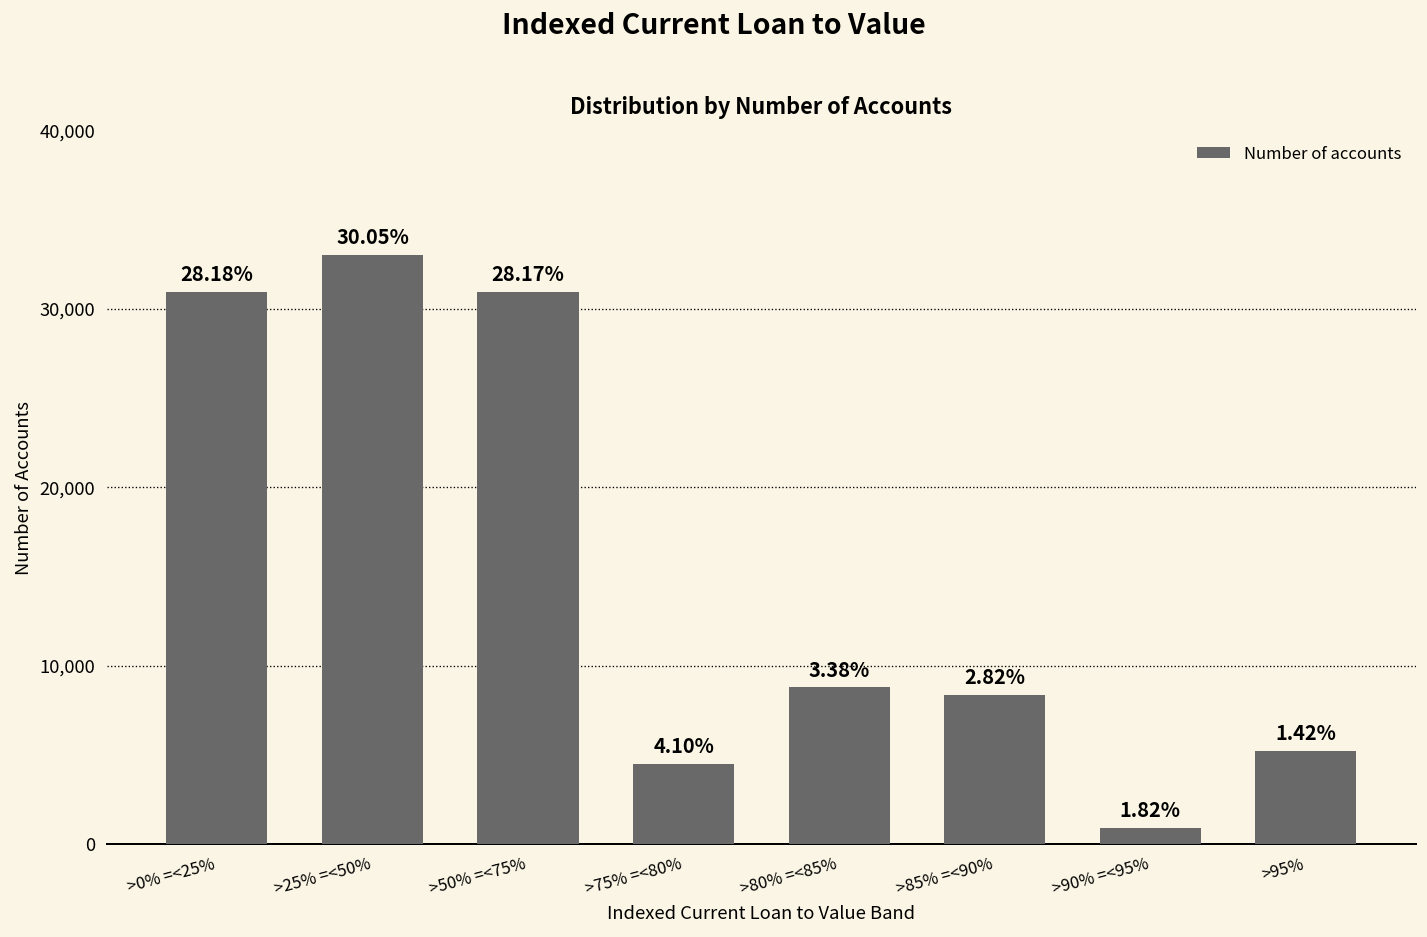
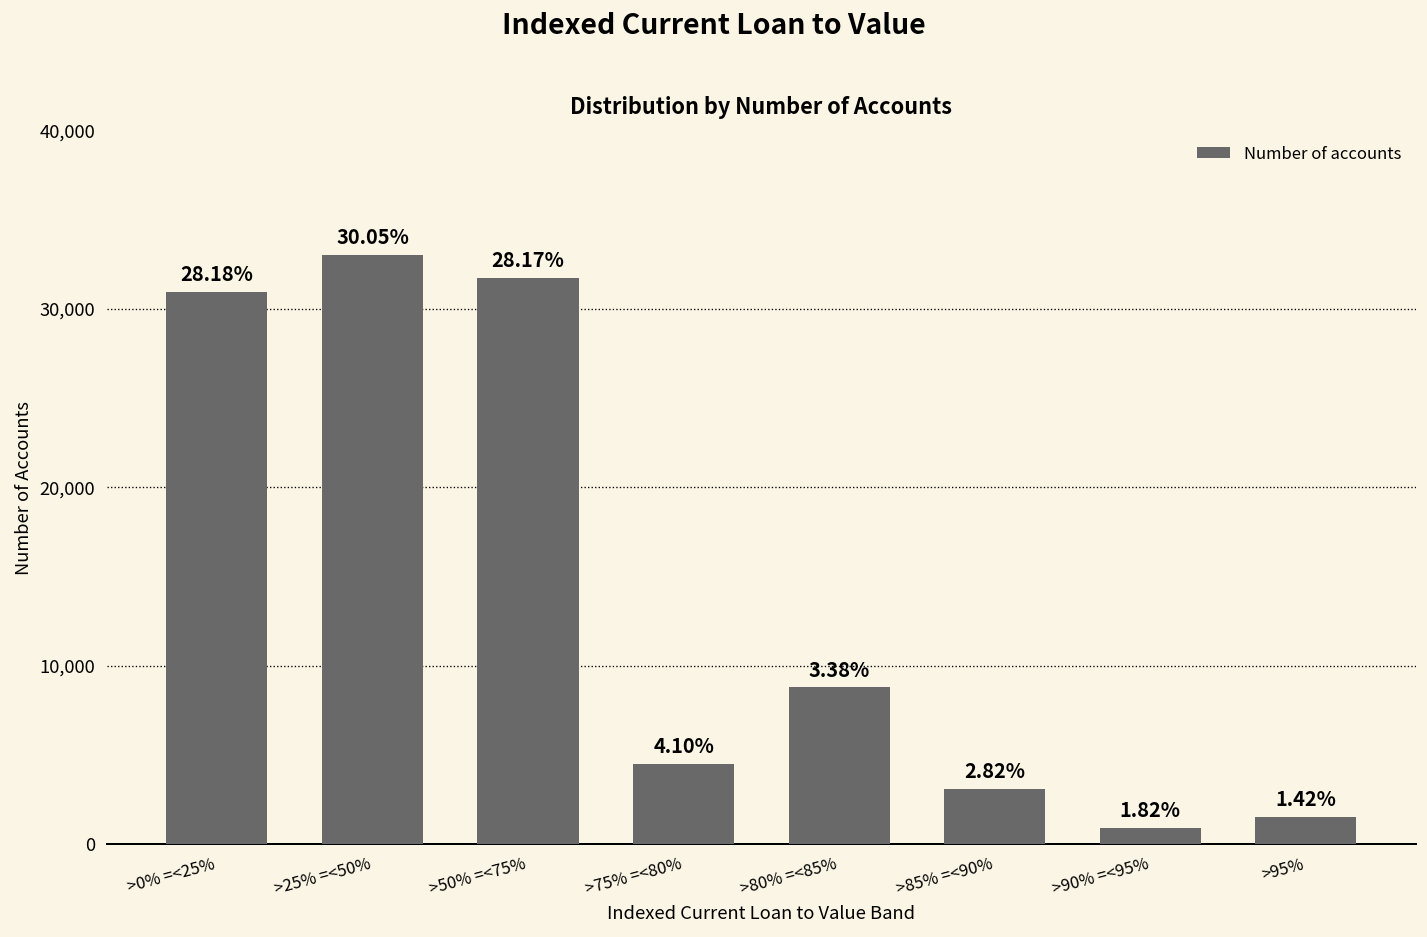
  {
-   ">50% =<75%": "30,900",
-   ">85% =<90%": "8,400",
-   ">95%": "5,200"
+   ">50% =<75%": "31,700",
+   ">85% =<90%": "3,100",
+   ">95%": "1,600"
  }
